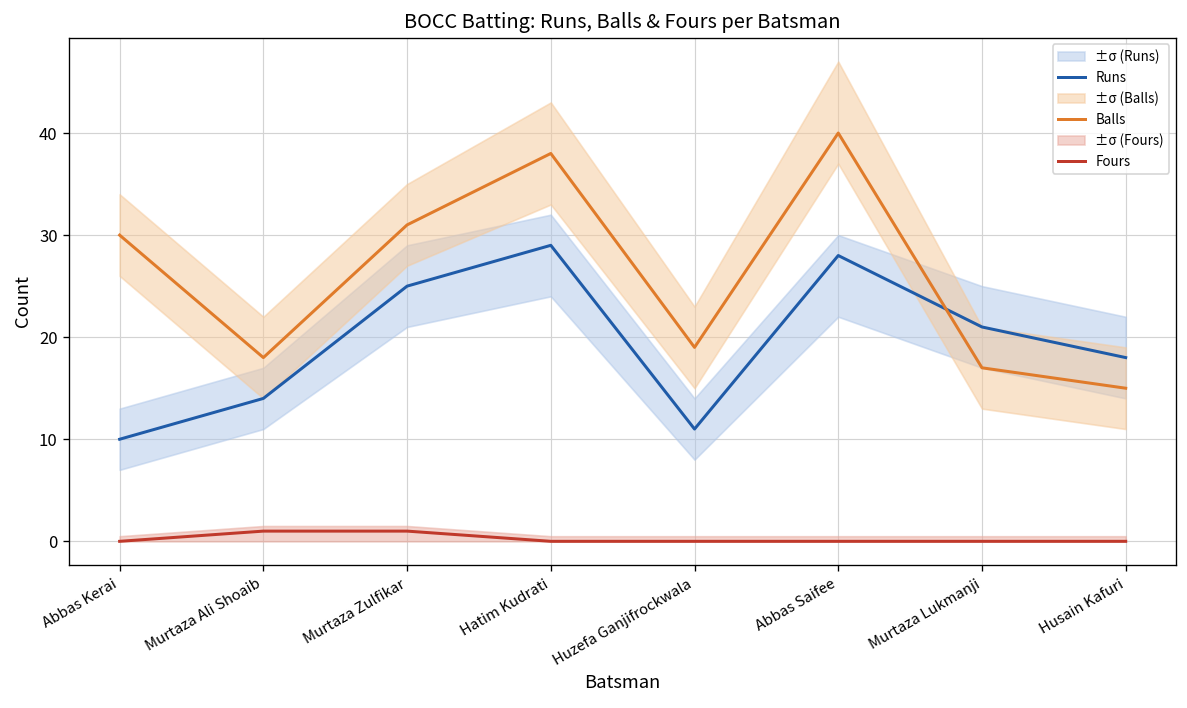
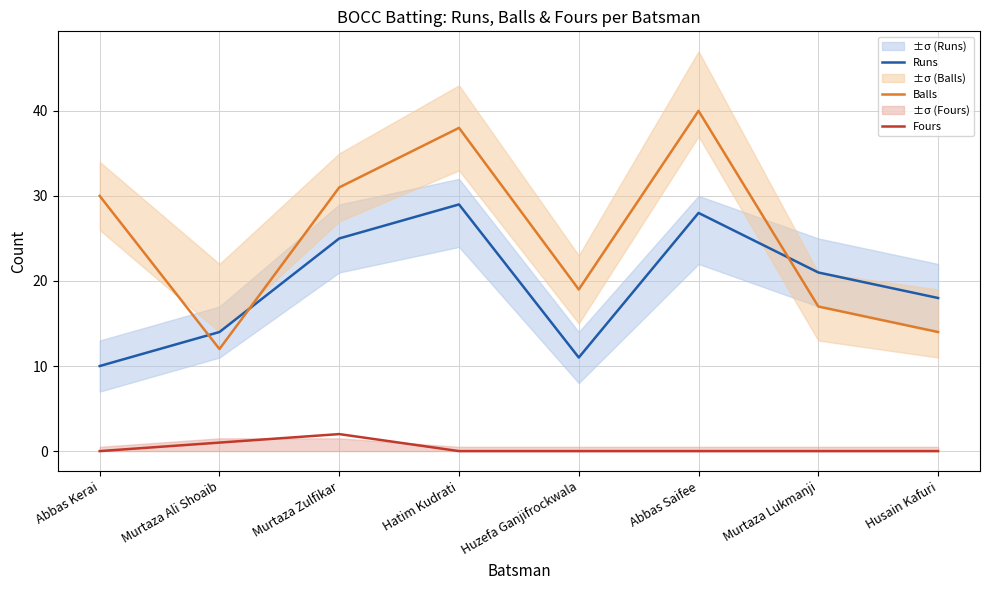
  {
    "Runs": {
      "Abbas Kerai": 10,
      "Murtaza Ali Shoaib": 14,
      "Murtaza Zulfikar": 25,
      "Hatim Kudrati": 29,
      "Huzefa Ganjifrockwala": 11,
      "Abbas Saifee": 28,
      "Husain Kafuri": 18
    },
    "Balls": {
      "Abbas Kerai": 30,
-     "Murtaza Ali Shoaib": 18,
+     "Murtaza Ali Shoaib": 12,
      "Murtaza Zulfikar": 31,
      "Hatim Kudrati": 38,
      "Huzefa Ganjifrockwala": 19,
      "Abbas Saifee": 40,
      "Murtaza Lukmanji": 17,
-     "Husain Kafuri": 15
+     "Husain Kafuri": 14
    },
    "Fours": {
      "Abbas Kerai": 0,
      "Murtaza Ali Shoaib": 1,
-     "Murtaza Zulfikar": 1,
+     "Murtaza Zulfikar": 2,
      "Hatim Kudrati": 0,
      "Huzefa Ganjifrockwala": 0,
      "Abbas Saifee": 0,
      "Murtaza Lukmanji": 0,
      "Husain Kafuri": 0
    }
  }
